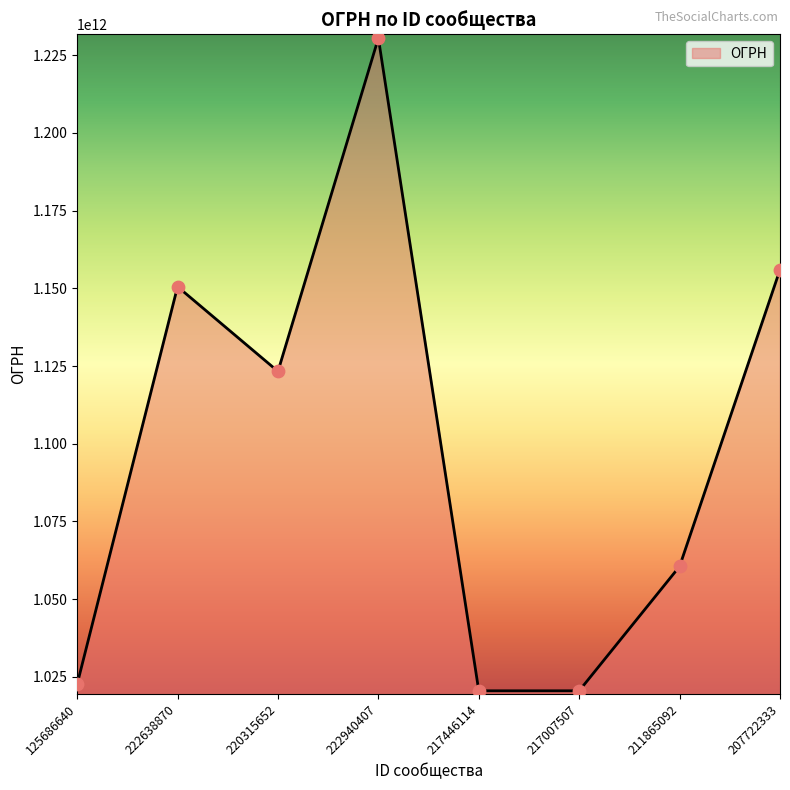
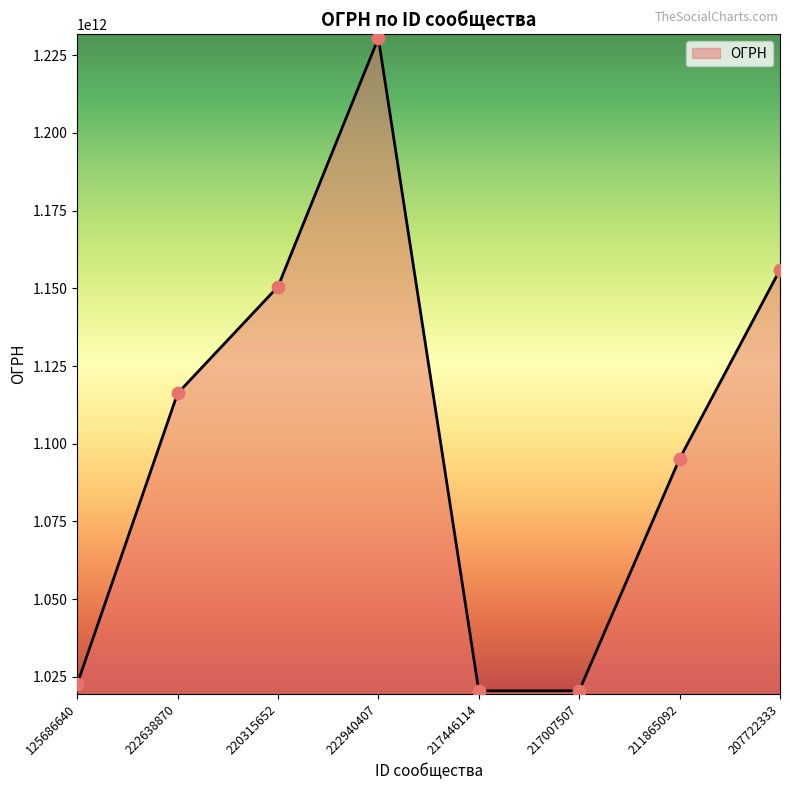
  {
    "125686640": 1023000000000,
-   "222638870": 1151000000000,
-   "220315652": 1123000000000,
+   "222638870": 1116000000000,
+   "220315652": 1151000000000,
    "222940407": 1231000000000,
    "217446114": 1021000000000,
    "217007507": 1021000000000,
-   "211865092": 1061000000000,
+   "211865092": 1095000000000,
    "207722333": 1156000000000
  }
